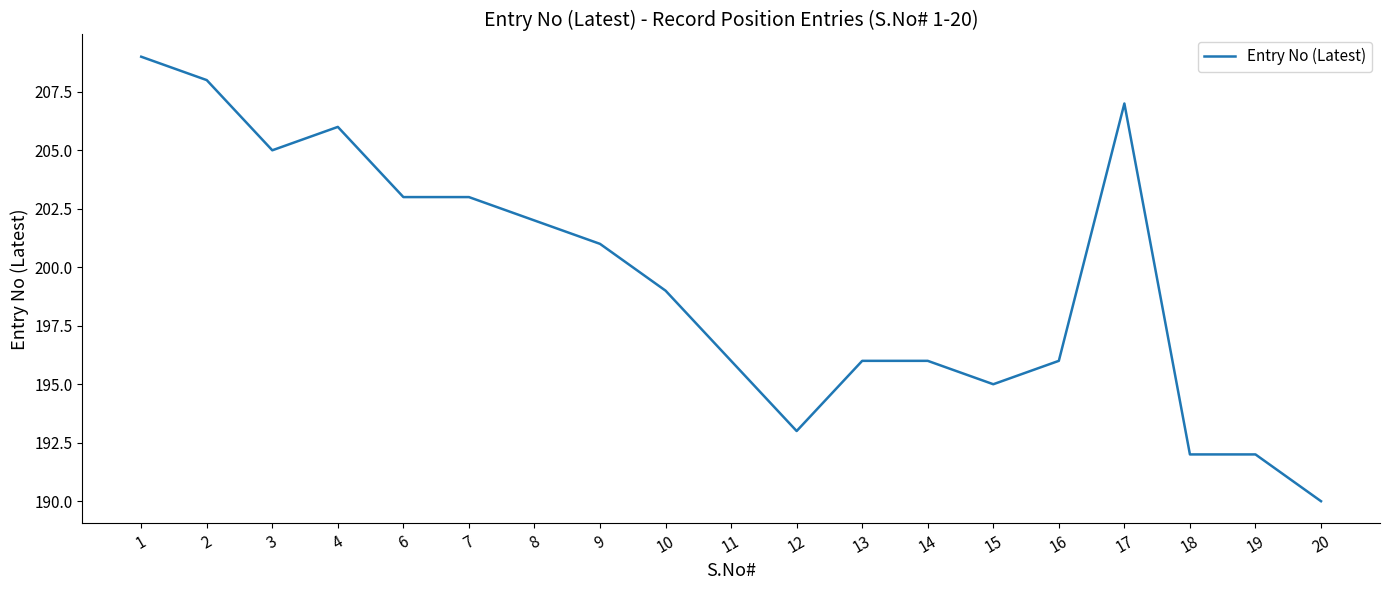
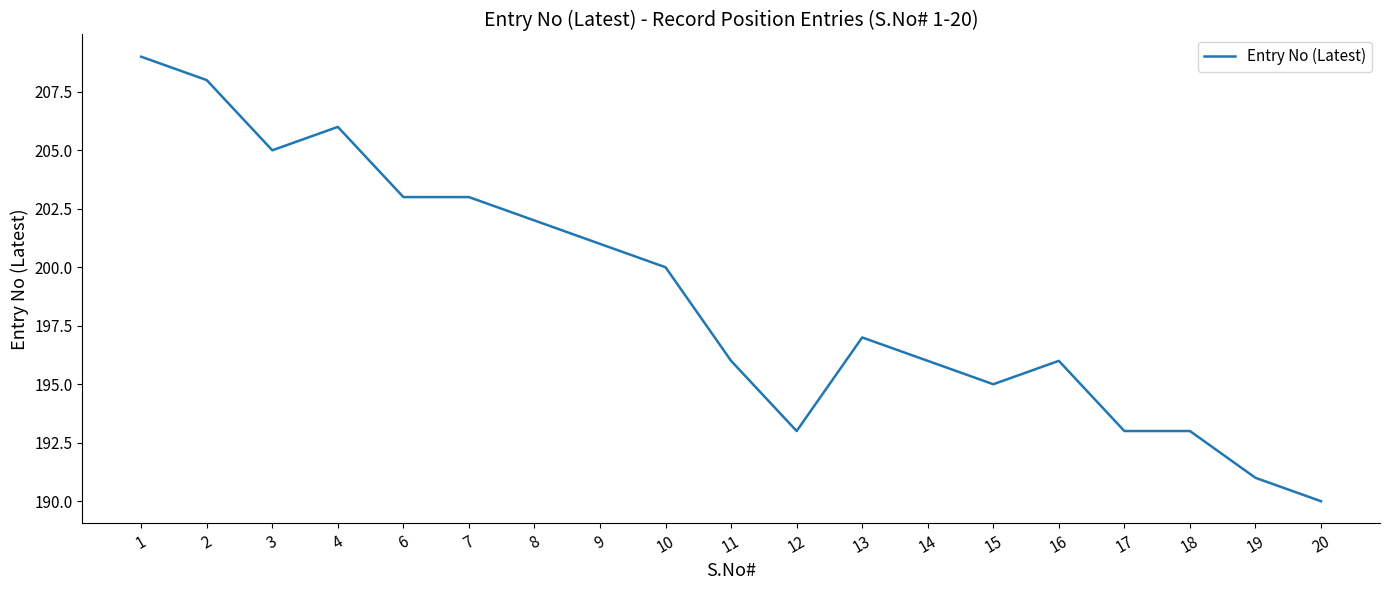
  {
    "1": 209,
    "2": 208,
    "3": 205,
    "4": 206,
    "6": 203,
    "7": 203,
    "8": 202,
    "9": 201,
-   "10": 199,
+   "10": 200,
    "11": 196,
    "12": 193,
-   "13": 196,
+   "13": 197,
    "14": 196,
    "15": 195,
    "16": 196,
-   "17": 207,
-   "18": 192,
-   "19": 192,
+   "17": 193,
+   "18": 193,
+   "19": 191,
    "20": 190
  }
